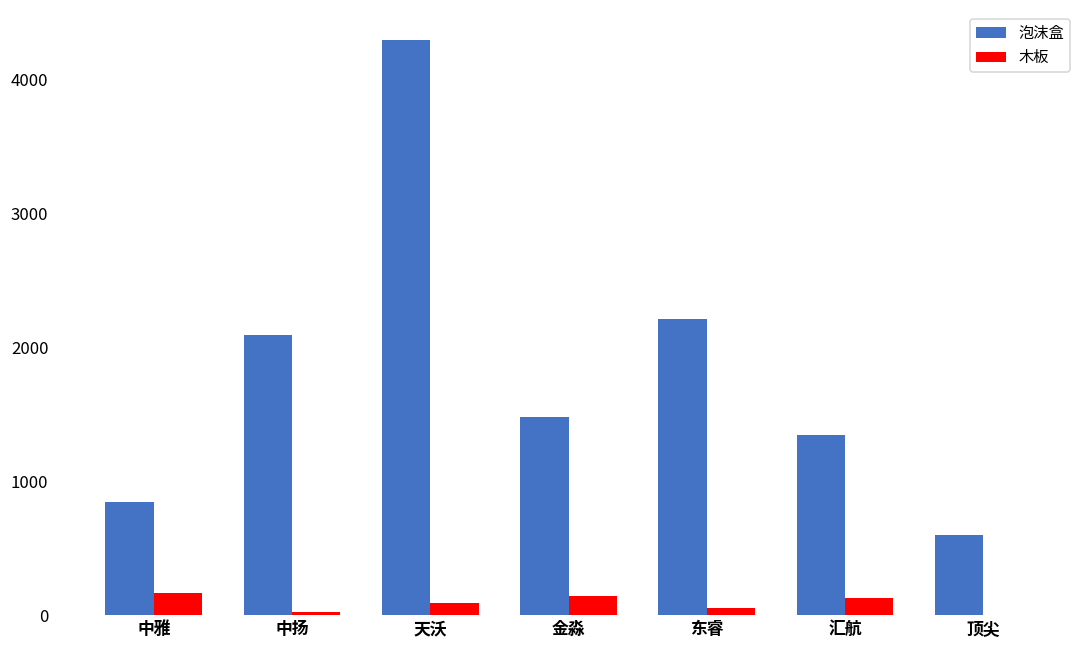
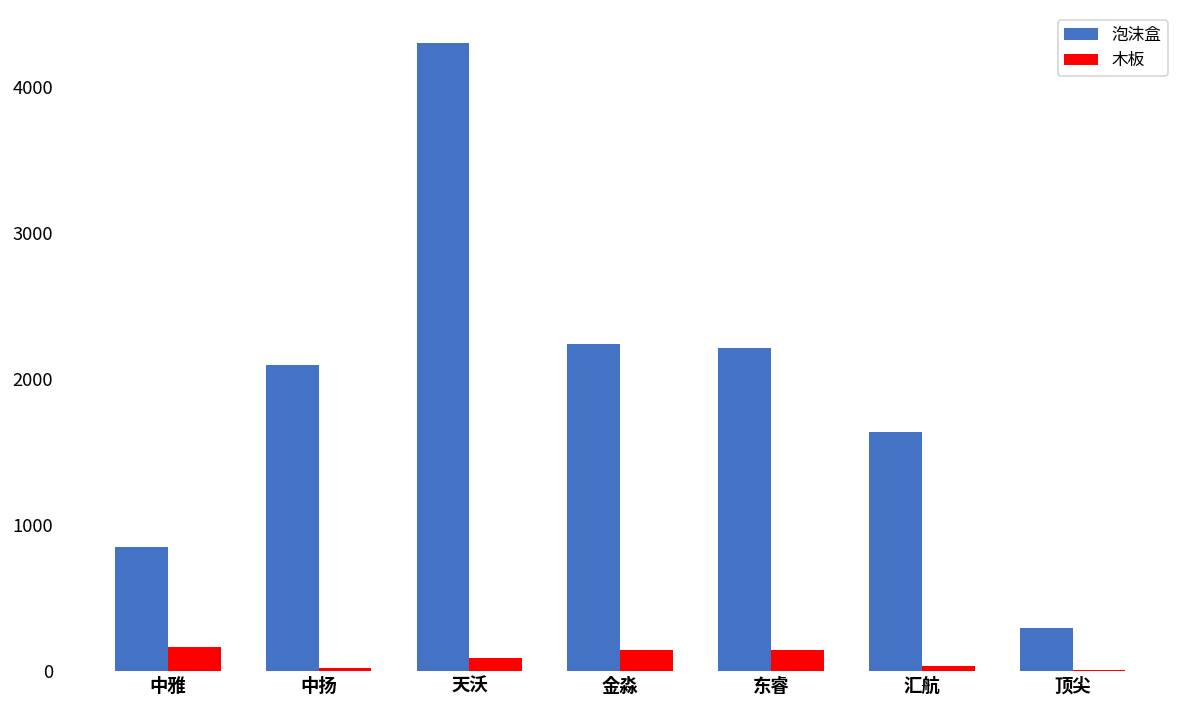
  {
    "泡沫盒": {
      "中雅": 850,
      "中扬": 2090,
      "天沃": 4300,
-     "金淼": 1480,
+     "金淼": 2240,
      "东睿": 2210,
-     "汇航": 1340,
-     "顶尖": 600
+     "汇航": 1640,
+     "顶尖": 290
    },
    "木板": {
      "中雅": 160,
      "中扬": 20,
      "天沃": 90,
      "金淼": 150,
-     "东睿": 50,
-     "汇航": 130
+     "东睿": 150,
+     "汇航": 30
    }
  }
